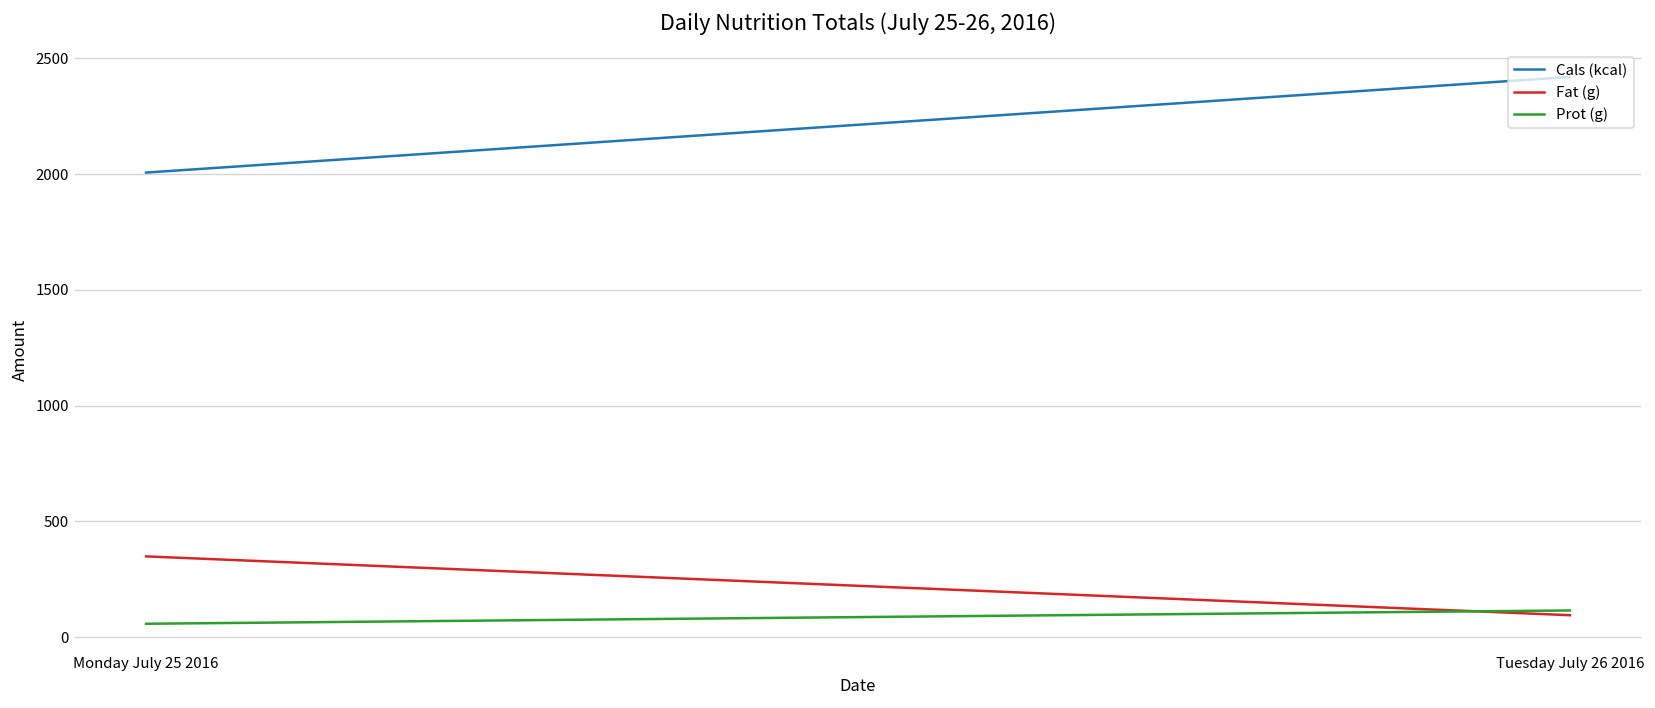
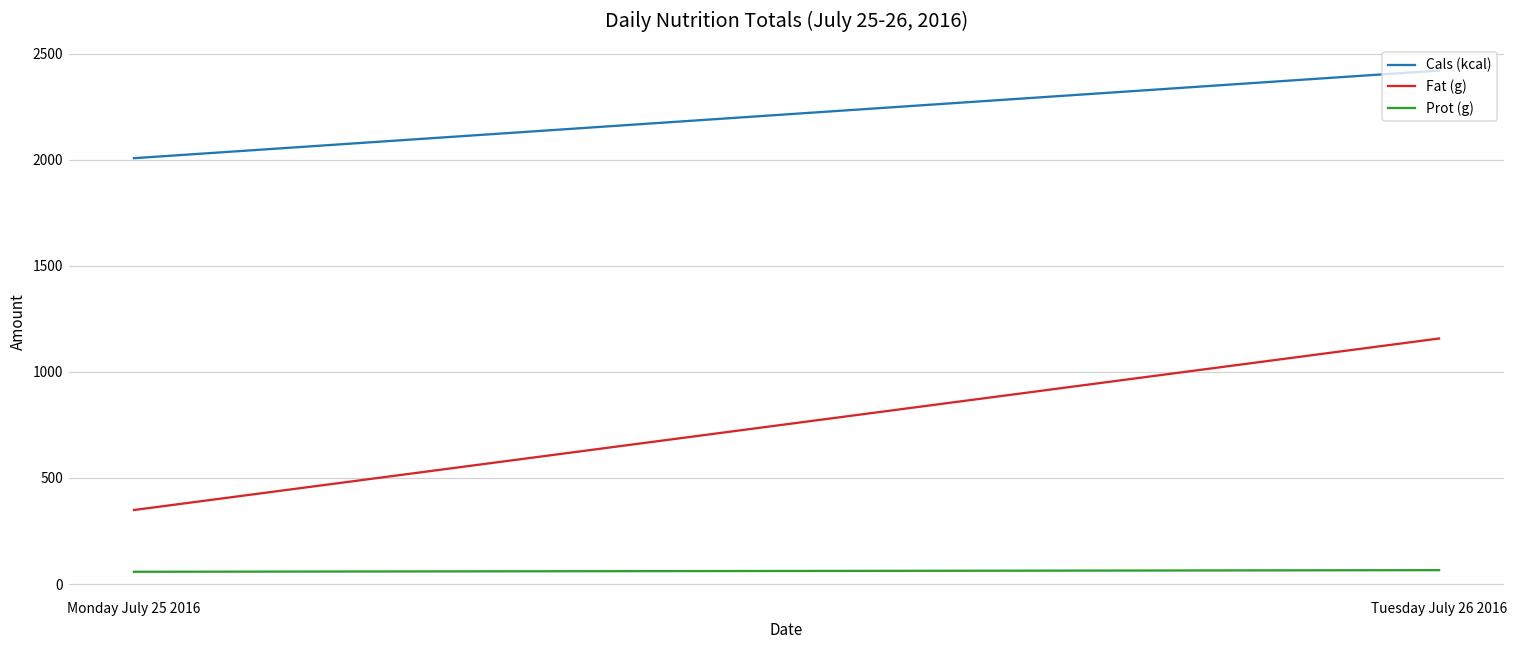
  {
    "Cals (kcal)": {
      "Monday July 25 2016": 2010
    },
    "Fat (g)": {
      "Monday July 25 2016": 350,
-     "Tuesday July 26 2016": 90
+     "Tuesday July 26 2016": 1160
    },
    "Prot (g)": {
      "Monday July 25 2016": 60,
-     "Tuesday July 26 2016": 120
+     "Tuesday July 26 2016": 70
    }
  }
